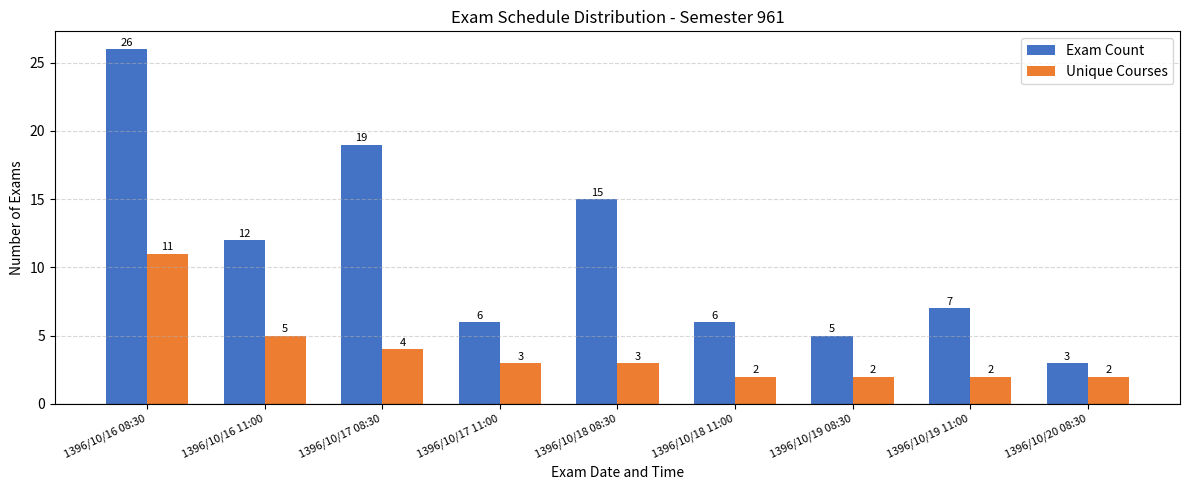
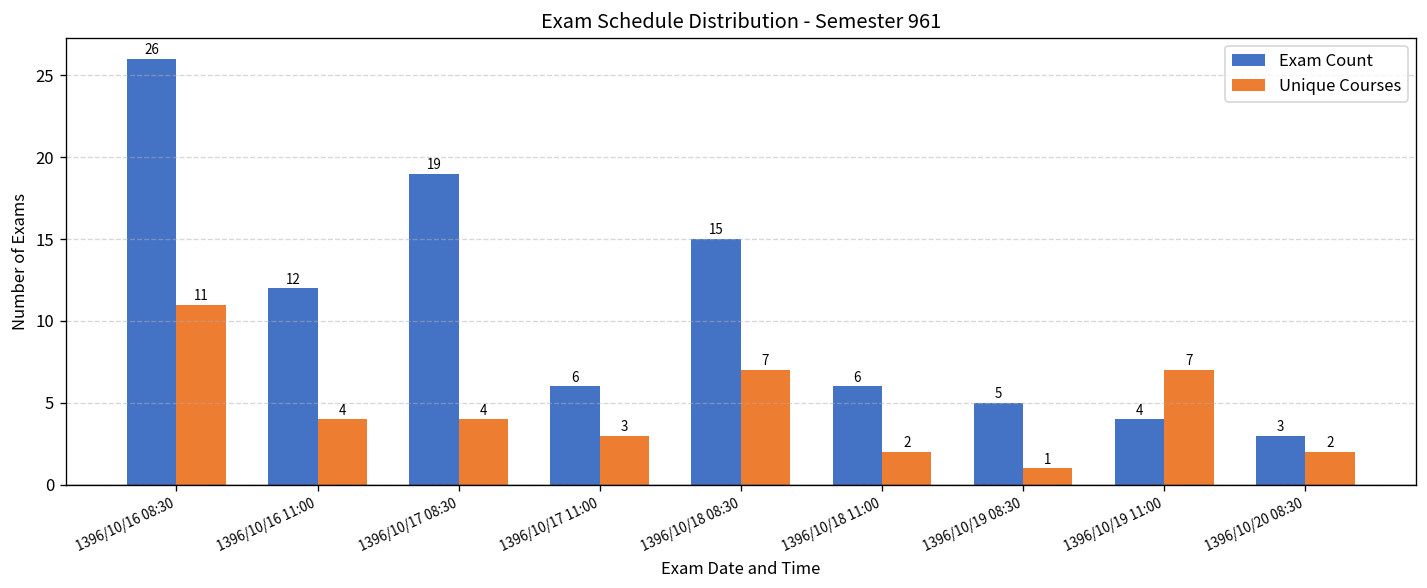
  {
    "Exam Count": {
      "1396/10/16 08:30": 26,
      "1396/10/16 11:00": 12,
      "1396/10/17 08:30": 19,
      "1396/10/17 11:00": 6,
      "1396/10/18 08:30": 15,
      "1396/10/18 11:00": 6,
      "1396/10/19 08:30": 5,
-     "1396/10/19 11:00": 7,
+     "1396/10/19 11:00": 4,
      "1396/10/20 08:30": 3
    },
    "Unique Courses": {
      "1396/10/16 08:30": 11,
-     "1396/10/16 11:00": 5,
+     "1396/10/16 11:00": 4,
      "1396/10/17 08:30": 4,
      "1396/10/17 11:00": 3,
-     "1396/10/18 08:30": 3,
+     "1396/10/18 08:30": 7,
      "1396/10/18 11:00": 2,
-     "1396/10/19 08:30": 2,
-     "1396/10/19 11:00": 2,
+     "1396/10/19 08:30": 1,
+     "1396/10/19 11:00": 7,
      "1396/10/20 08:30": 2
    }
  }
